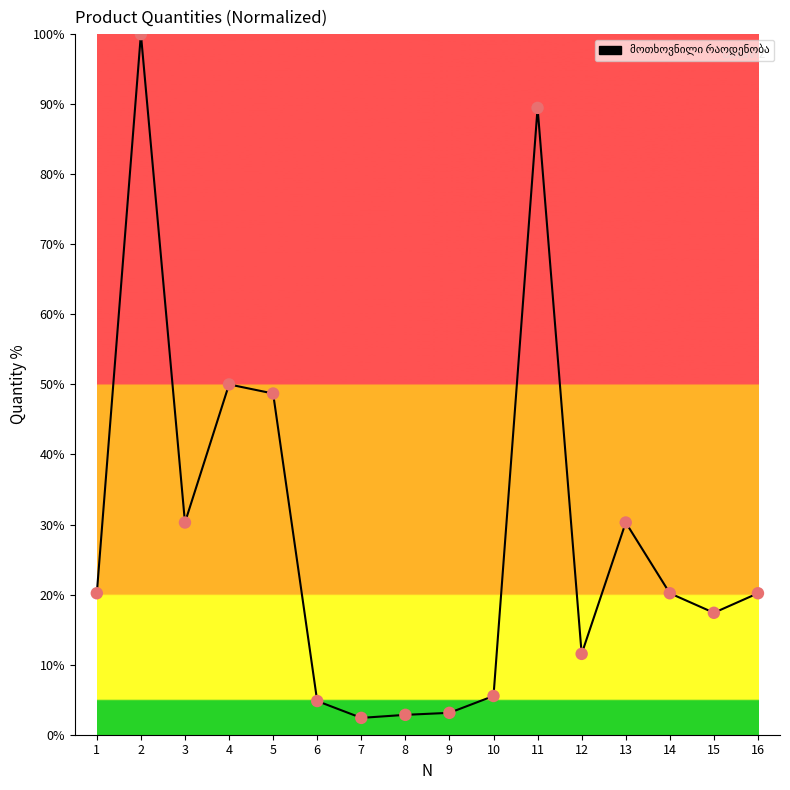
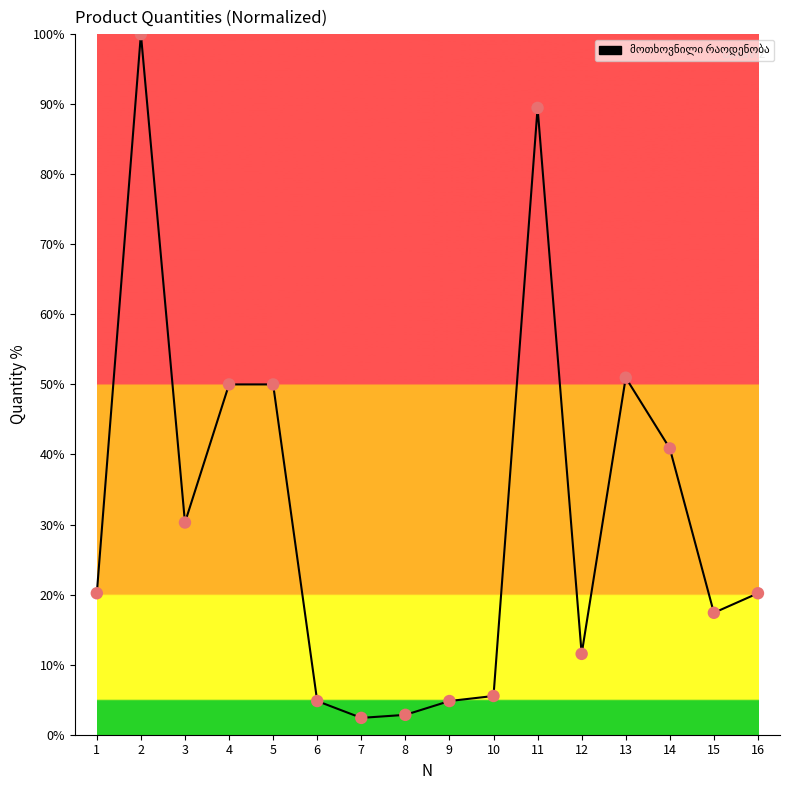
  {
    "1": "20%",
    "2": "100%",
    "3": "30%",
    "4": "50%",
-   "5": "49%",
+   "5": "50%",
    "6": "5%",
    "7": "2%",
    "8": "3%",
-   "9": "3%",
+   "9": "5%",
    "10": "6%",
    "11": "89%",
    "12": "12%",
-   "13": "30%",
-   "14": "20%",
+   "13": "51%",
+   "14": "41%",
    "15": "17%",
    "16": "20%"
  }
